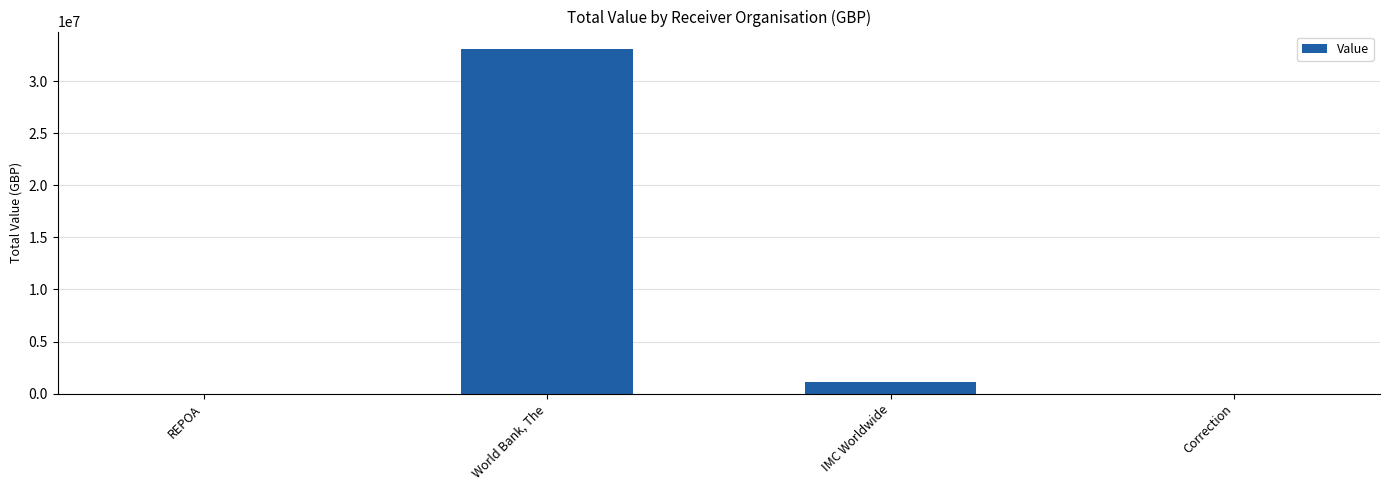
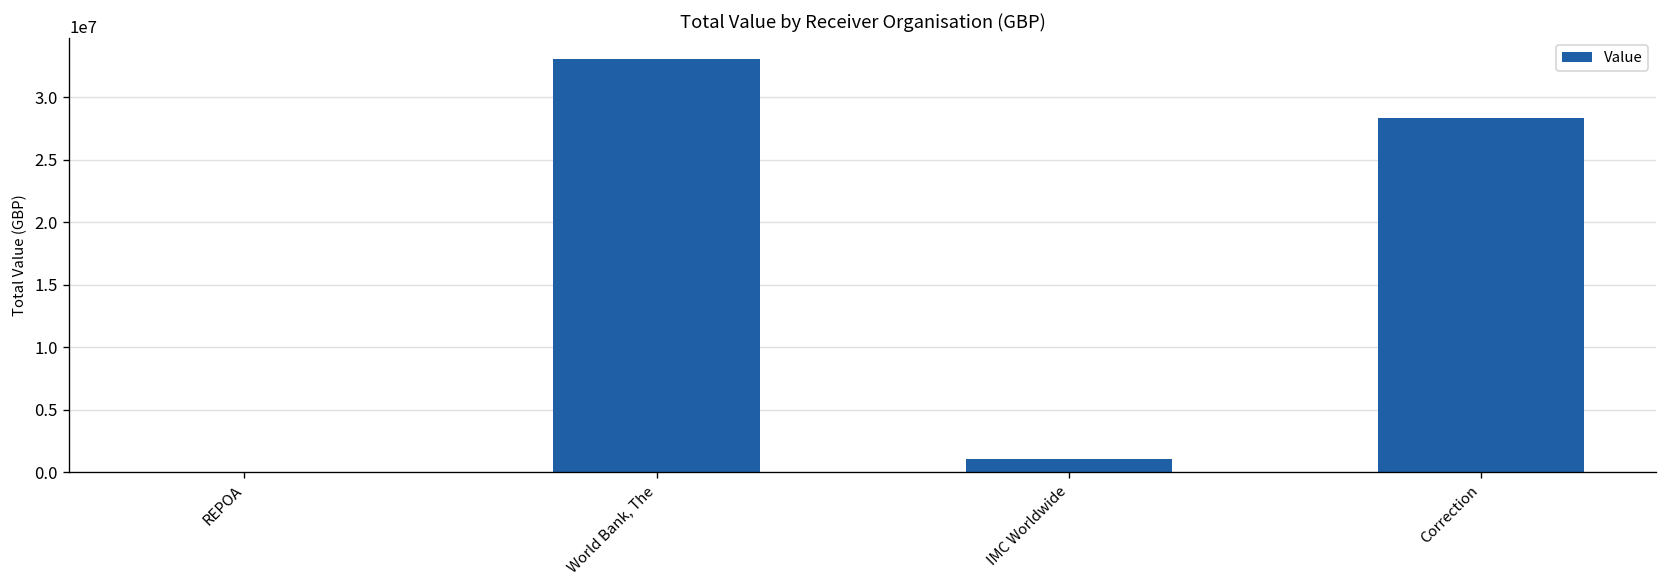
  {
    "World Bank, The": 33100000,
    "IMC Worldwide": 1100000,
-   "Correction": 0
+   "Correction": 28400000
  }
